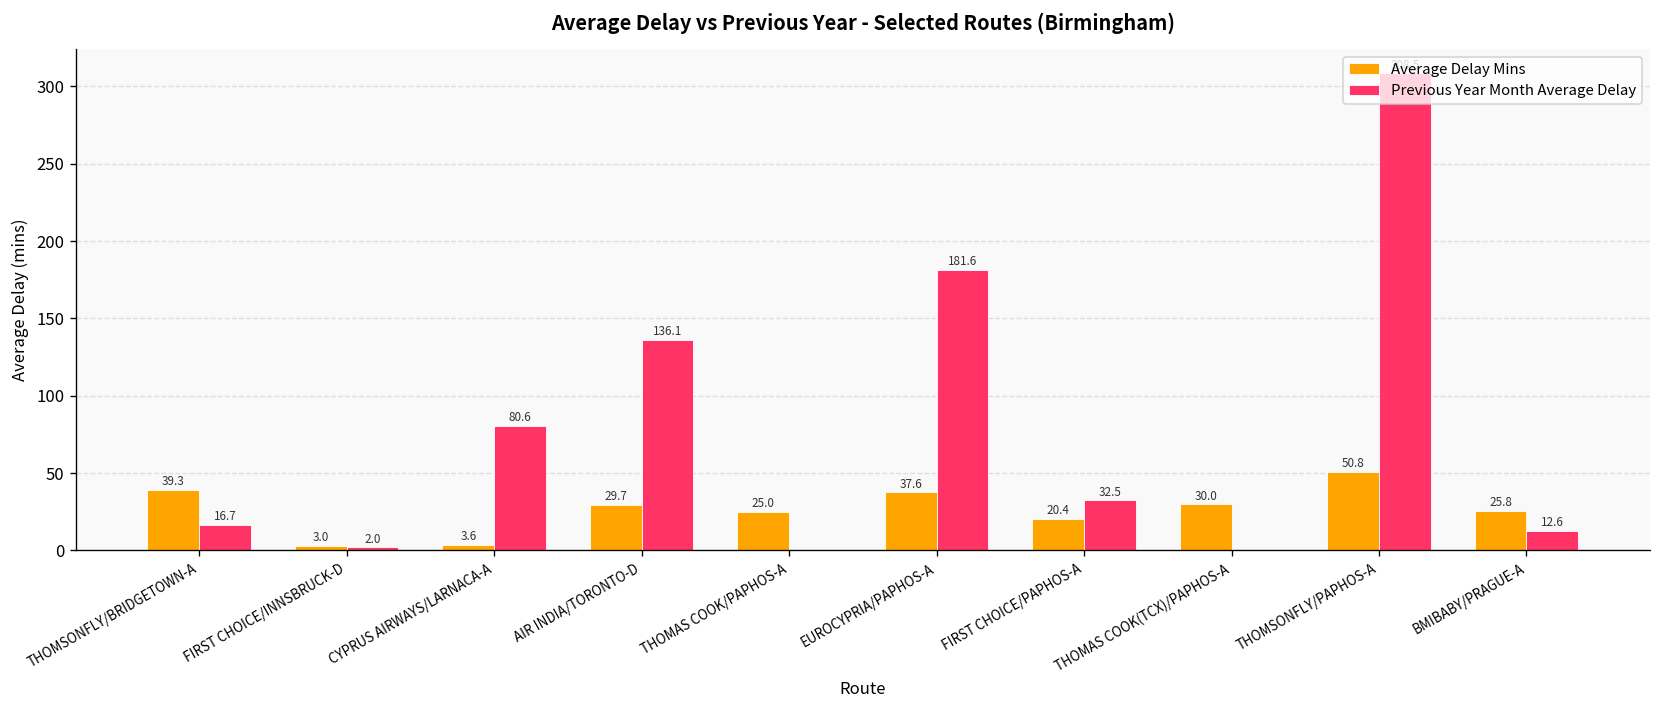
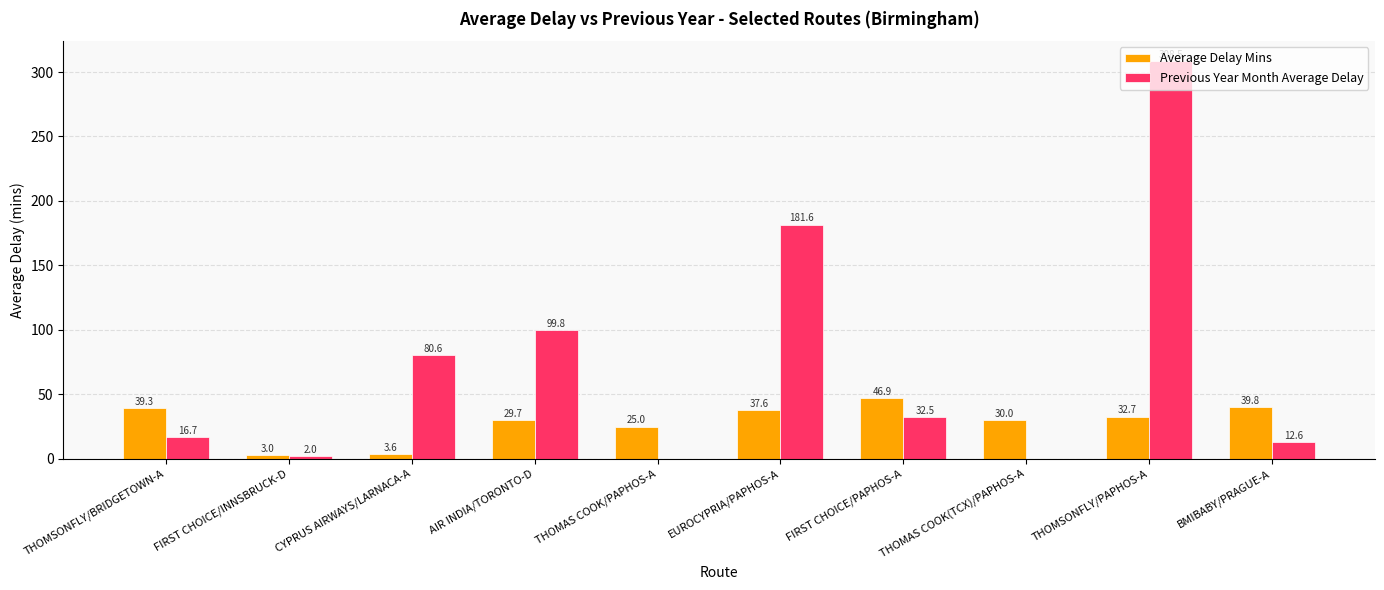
  {
    "Average Delay Mins": {
      "THOMSONFLY/BRIDGETOWN-A": 39.3,
      "FIRST CHOICE/INNSBRUCK-D": 3.0,
      "CYPRUS AIRWAYS/LARNACA-A": 3.6,
      "AIR INDIA/TORONTO-D": 29.7,
      "THOMAS COOK/PAPHOS-A": 25.0,
      "EUROCYPRIA/PAPHOS-A": 37.6,
-     "FIRST CHOICE/PAPHOS-A": 20.4,
+     "FIRST CHOICE/PAPHOS-A": 46.9,
      "THOMAS COOK(TCX)/PAPHOS-A": 30.0,
-     "THOMSONFLY/PAPHOS-A": 50.8,
-     "BMIBABY/PRAGUE-A": 25.8
+     "THOMSONFLY/PAPHOS-A": 32.7,
+     "BMIBABY/PRAGUE-A": 39.8
    },
    "Previous Year Month Average Delay": {
      "THOMSONFLY/BRIDGETOWN-A": 16.7,
      "FIRST CHOICE/INNSBRUCK-D": 2.0,
      "CYPRUS AIRWAYS/LARNACA-A": 80.6,
-     "AIR INDIA/TORONTO-D": 136.1,
+     "AIR INDIA/TORONTO-D": 99.8,
      "EUROCYPRIA/PAPHOS-A": 181.6,
      "FIRST CHOICE/PAPHOS-A": 32.5,
      "BMIBABY/PRAGUE-A": 12.6
    }
  }
